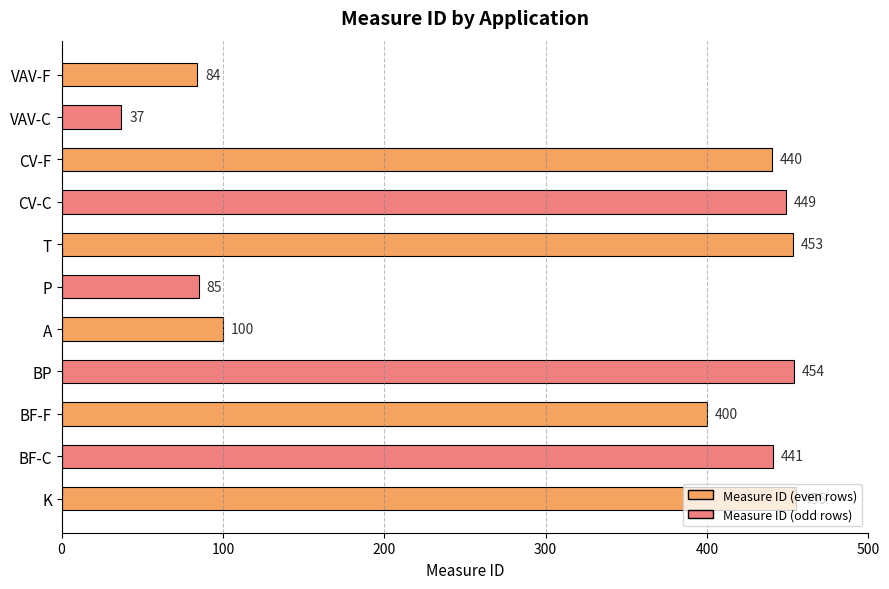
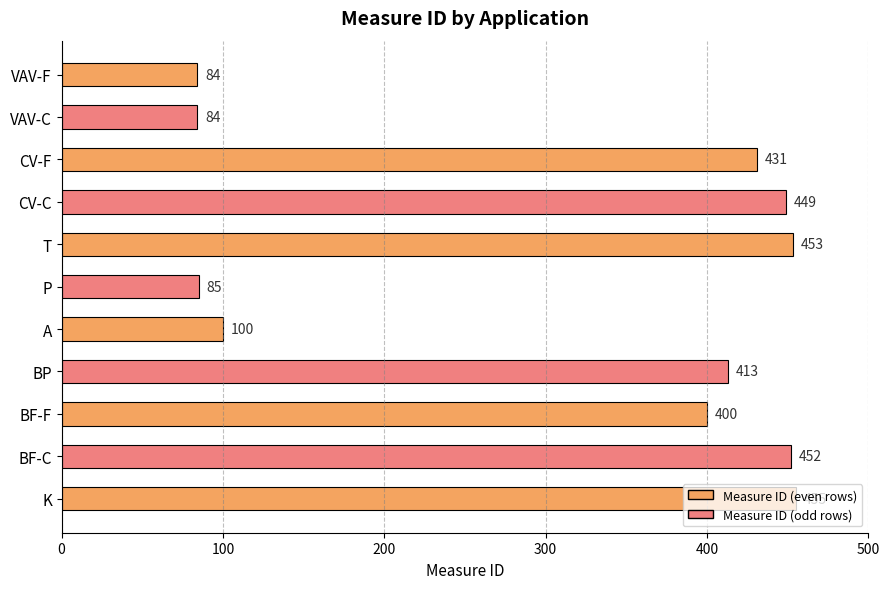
  {
    "VAV-F": 84,
-   "VAV-C": 37,
-   "CV-F": 440,
+   "VAV-C": 84,
+   "CV-F": 431,
    "CV-C": 449,
    "T": 453,
    "P": 85,
    "A": 100,
-   "BP": 454,
+   "BP": 413,
    "BF-F": 400,
-   "BF-C": 441
+   "BF-C": 452
  }
